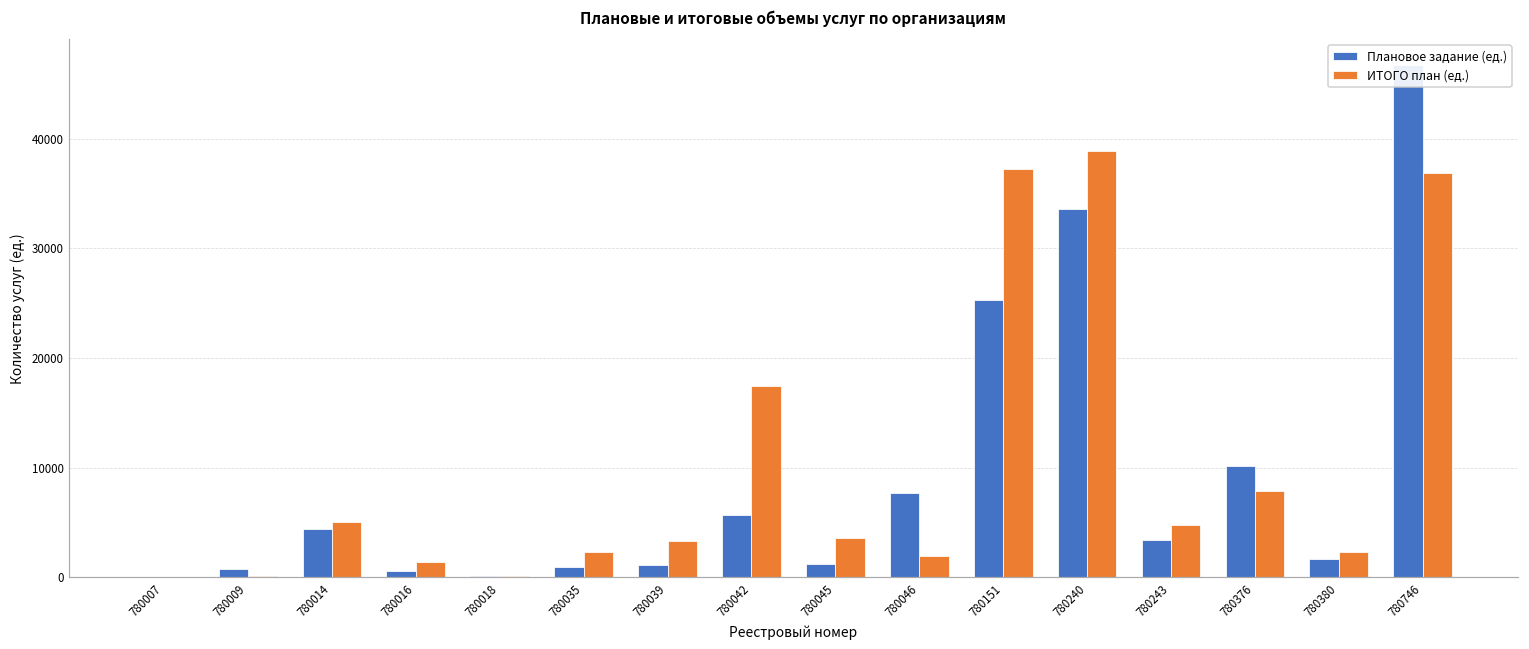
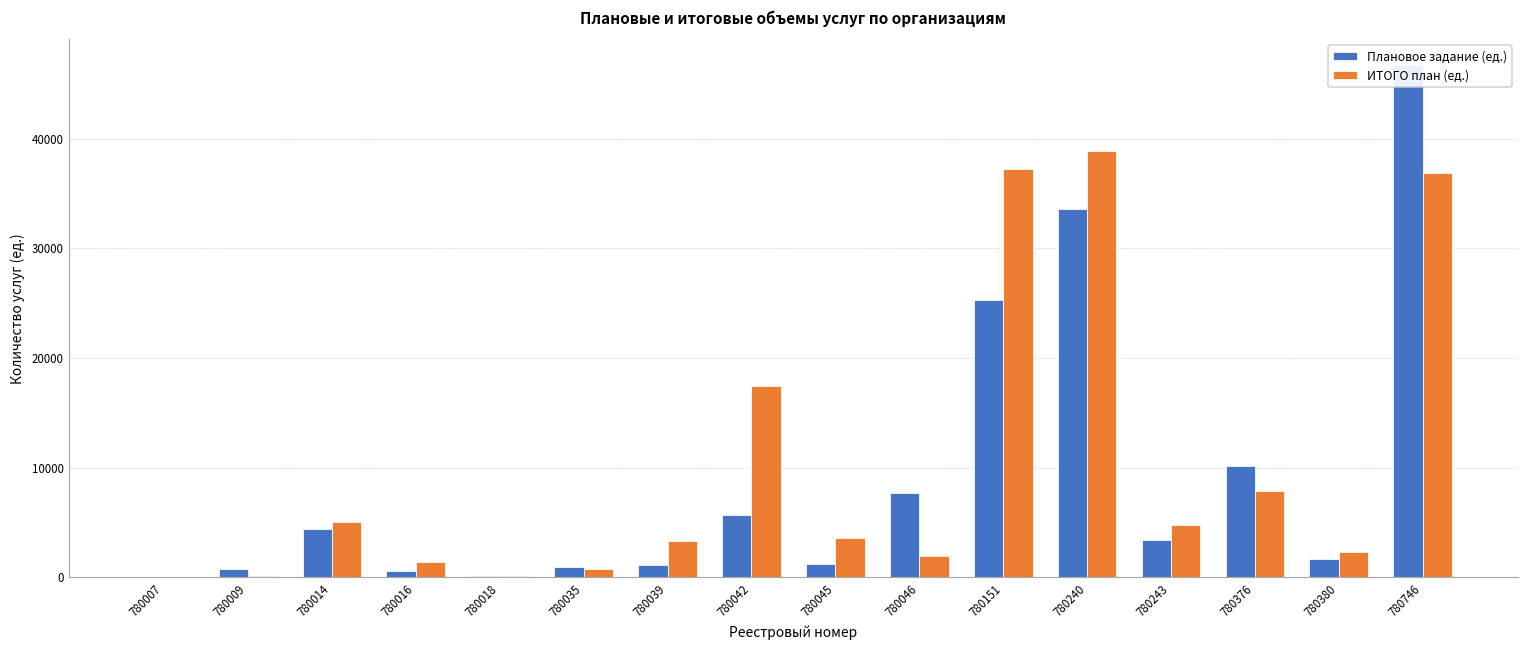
  {
    "Плановое задание (ед.)": {
      "780009": 1000,
      "780014": 4000,
      "780016": 1000,
      "780035": 1000,
      "780039": 1000,
      "780042": 6000,
      "780045": 1000,
      "780046": 8000,
      "780151": 25000,
      "780240": 34000,
      "780243": 3000,
      "780376": 10000,
      "780380": 2000
    },
    "ИТОГО план (ед.)": {
      "780014": 5000,
      "780016": 1000,
-     "780035": 2000,
+     "780035": 1000,
      "780039": 3000,
      "780042": 17000,
      "780045": 4000,
      "780046": 2000,
      "780151": 37000,
      "780240": 39000,
      "780243": 5000,
      "780376": 8000,
      "780380": 2000,
      "780746": 37000
    }
  }
